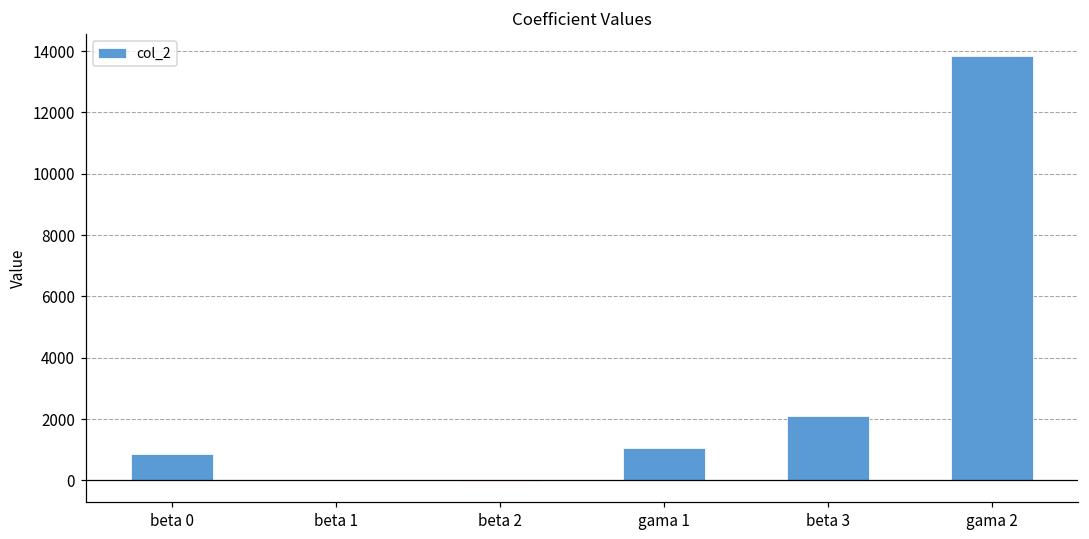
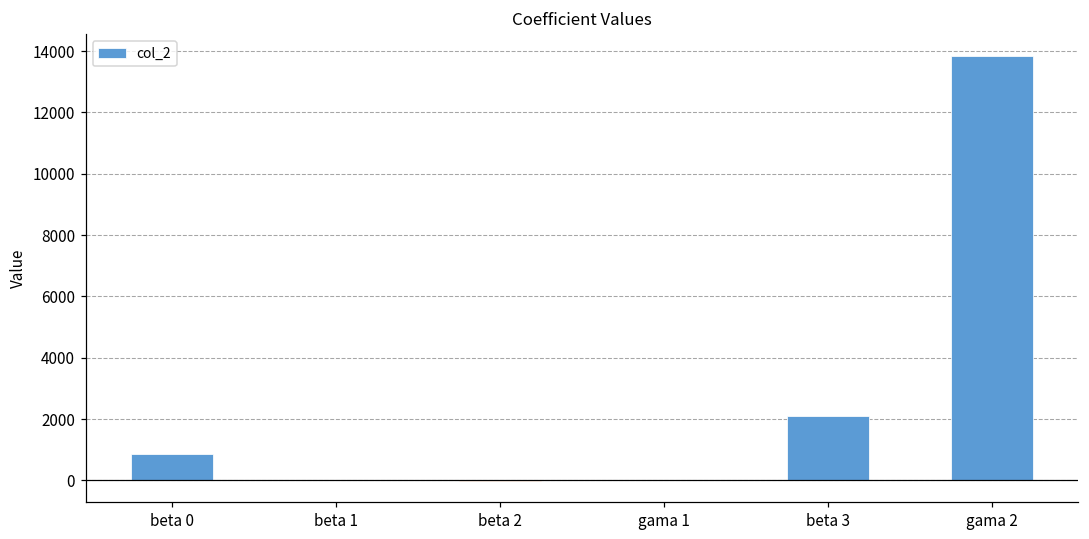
  {
    "beta 0": 900,
-   "gama 1": 1100,
+   "gama 1": 0,
    "beta 3": 2100,
    "gama 2": 13800
  }
